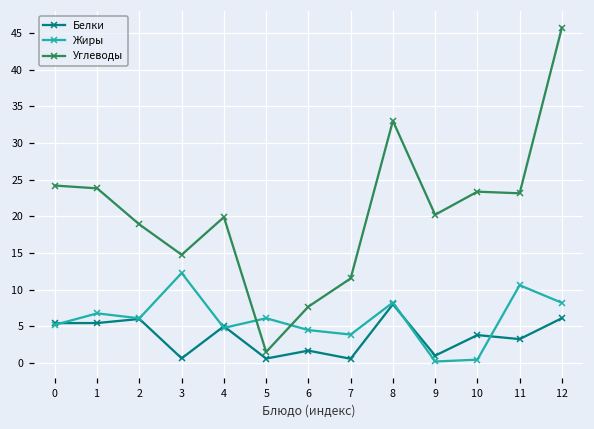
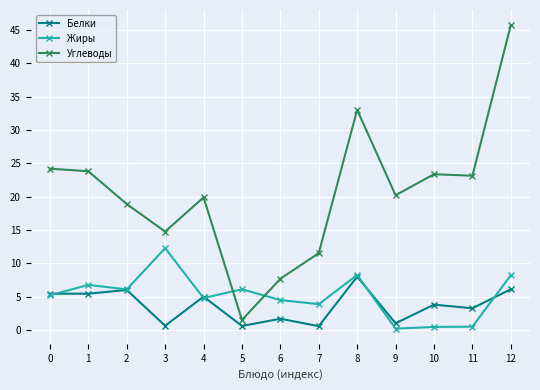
  {
    "Белки": {
      "1": 5,
      "3": 1,
      "5": 1,
      "6": 2,
      "7": 1,
      "9": 1,
      "10": 4,
      "11": 3,
      "12": 6
    },
    "Жиры": {
      "1": 7,
      "3": 12,
      "5": 6,
      "6": 4,
      "7": 4,
      "9": 0,
      "10": 0,
-     "11": 11,
+     "11": 1,
      "12": 8
    },
    "Углеводы": {
      "0": 24,
      "1": 24,
      "2": 19,
      "3": 15,
      "4": 20,
      "5": 2,
      "6": 8,
      "7": 12,
      "8": 33,
      "9": 20,
      "10": 23,
      "11": 23,
      "12": 46
    }
  }
